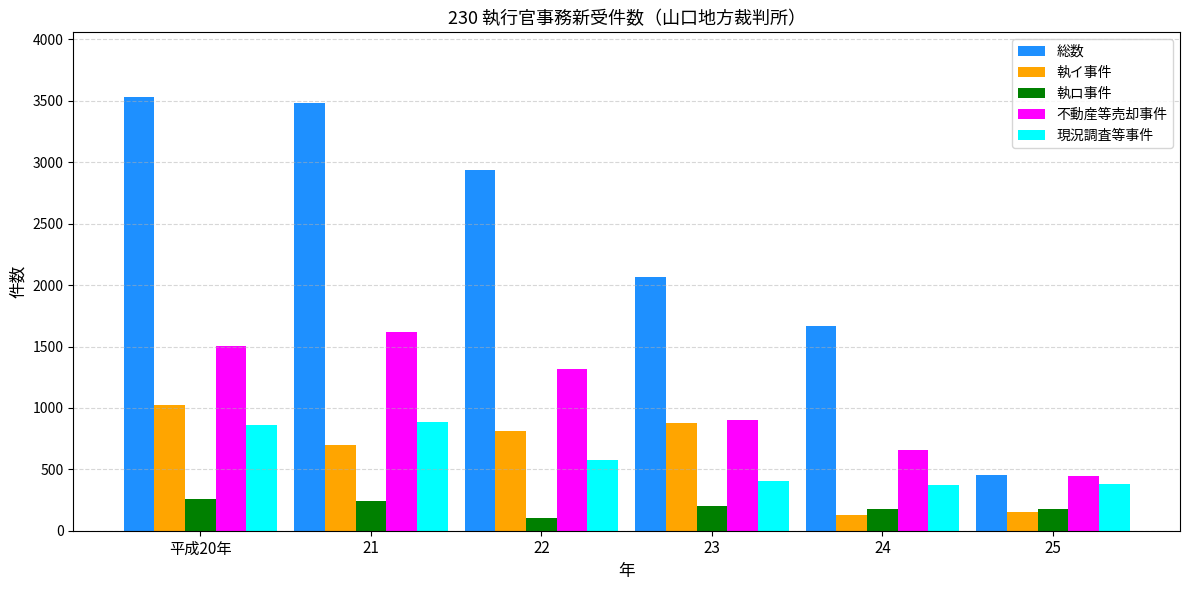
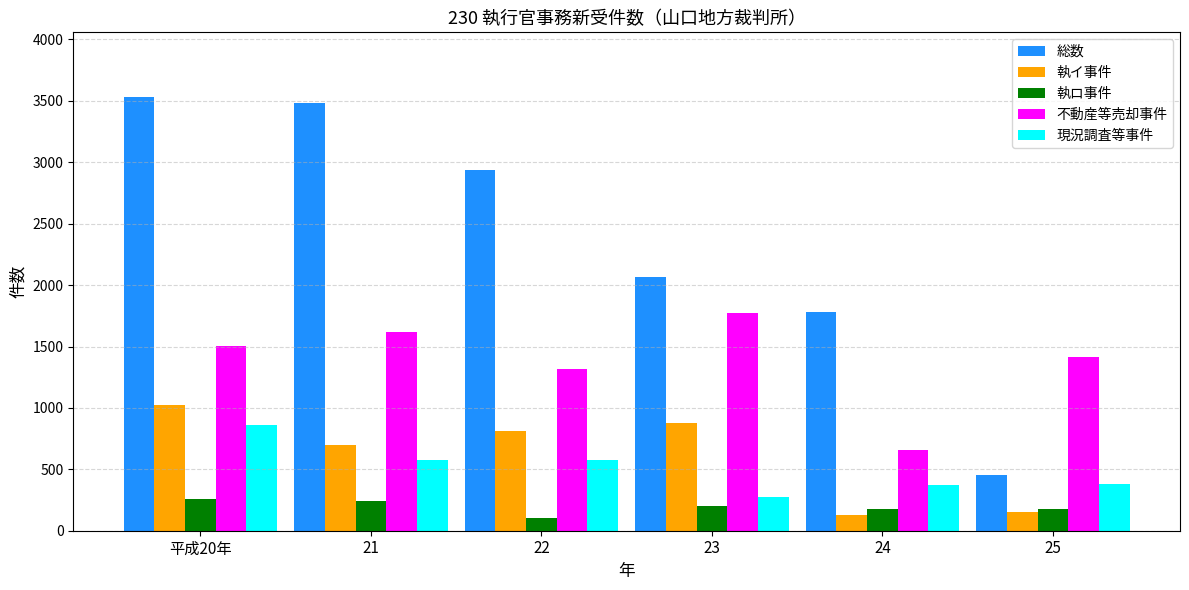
  {
    "総数": {
      "平成20年": 3530,
      "21": 3490,
      "22": 2930,
      "23": 2070,
-     "24": 1660,
+     "24": 1780,
      "25": 460
    },
    "執イ事件": {
      "平成20年": 1020,
      "21": 700,
      "22": 810,
      "23": 880,
      "24": 130,
      "25": 150
    },
    "執ロ事件": {
      "平成20年": 260,
      "21": 240,
      "22": 100,
      "23": 200,
      "24": 180,
      "25": 170
    },
    "不動産等売却事件": {
      "平成20年": 1500,
      "21": 1620,
      "22": 1320,
-     "23": 900,
+     "23": 1770,
      "24": 660,
-     "25": 450
+     "25": 1410
    },
    "現況調査等事件": {
      "平成20年": 860,
-     "21": 890,
+     "21": 580,
      "22": 570,
-     "23": 400,
+     "23": 280,
      "24": 370,
      "25": 380
    }
  }
